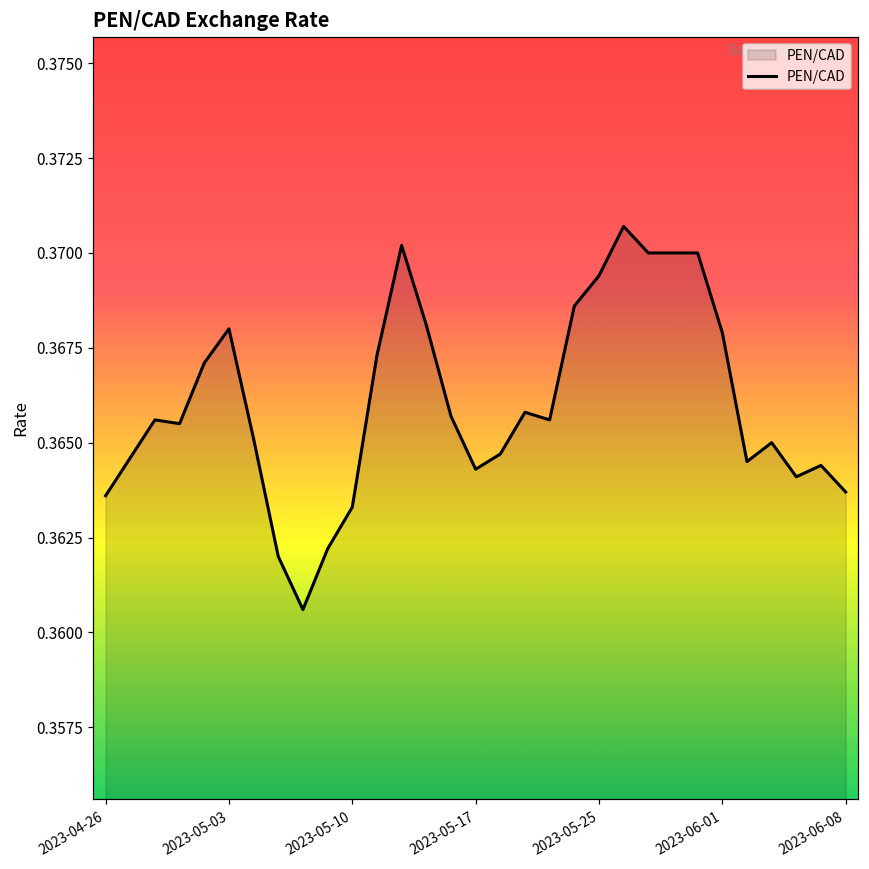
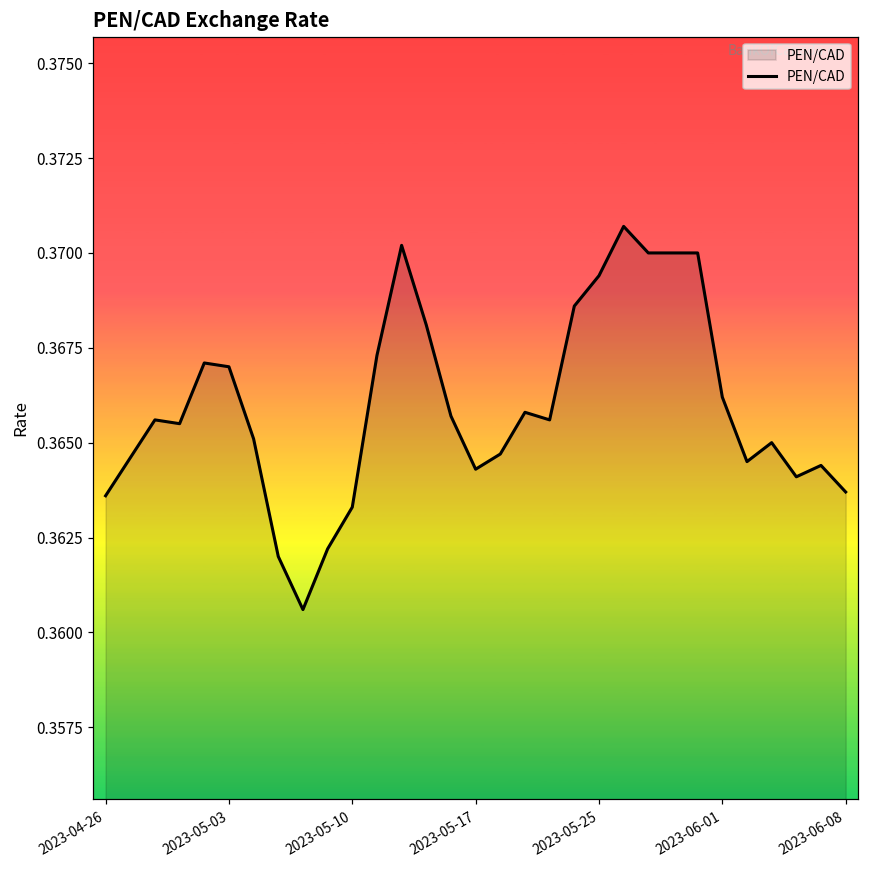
  {
    "2023-04-26": 0.3636,
-   "2023-05-03": 0.368,
+   "2023-05-03": 0.367,
    "2023-05-10": 0.3633,
    "2023-05-17": 0.3643,
    "2023-05-25": 0.3694,
-   "2023-06-01": 0.3679,
+   "2023-06-01": 0.3662,
    "2023-06-08": 0.3637
  }
